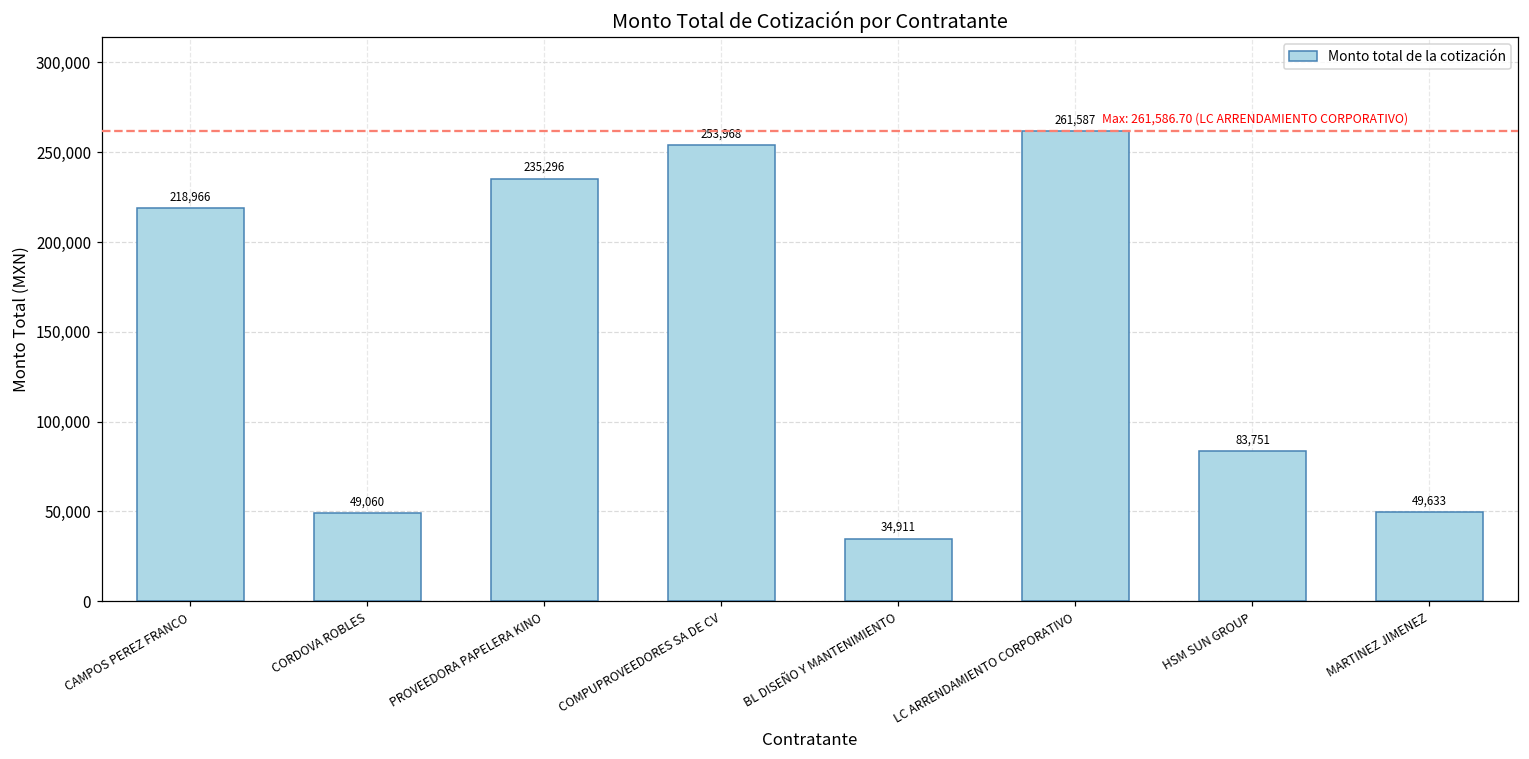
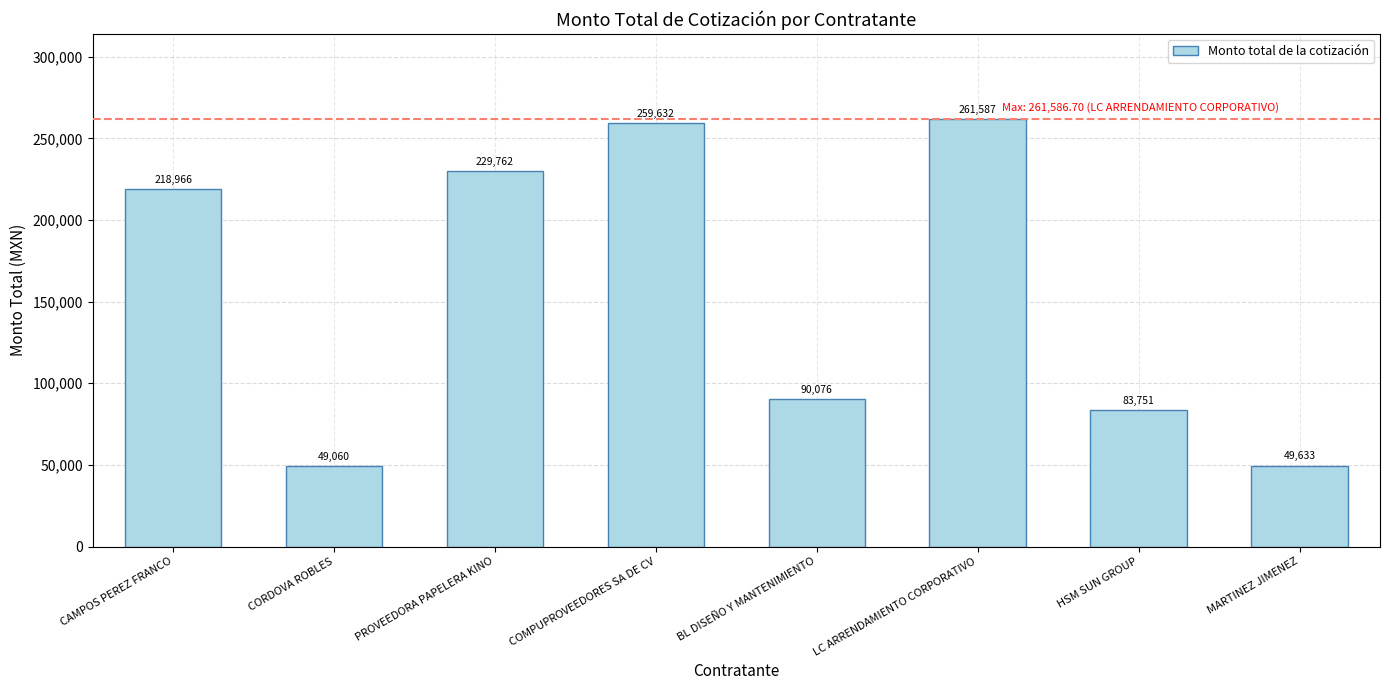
  {
    "CAMPOS PEREZ FRANCO": "218,966",
    "CORDOVA ROBLES": "49,060",
-   "PROVEEDORA PAPELERA KINO": "235,296",
-   "COMPUPROVEEDORES SA DE CV": "253,968",
-   "BL DISEÑO Y MANTENIMIENTO": "34,911",
+   "PROVEEDORA PAPELERA KINO": "229,762",
+   "COMPUPROVEEDORES SA DE CV": "259,632",
+   "BL DISEÑO Y MANTENIMIENTO": "90,076",
    "LC ARRENDAMIENTO CORPORATIVO": "261,587",
    "HSM SUN GROUP": "83,751",
    "MARTINEZ JIMENEZ": "49,633"
  }
